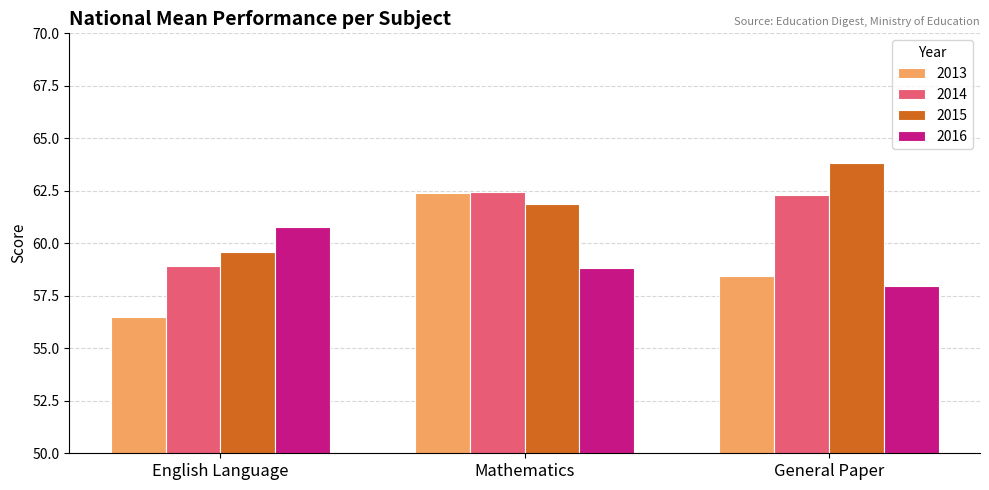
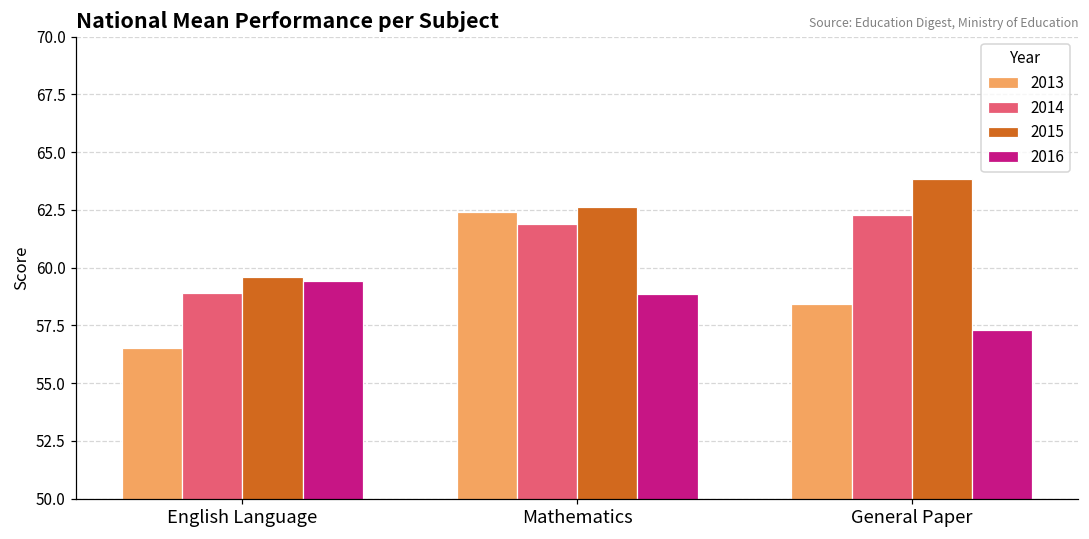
  {
    "2013": {
      "English Language": 56.5,
      "Mathematics": 62.4,
      "General Paper": 58.4
    },
    "2014": {
      "English Language": 58.9,
-     "Mathematics": 62.5,
+     "Mathematics": 61.9,
      "General Paper": 62.3
    },
    "2015": {
      "English Language": 59.6,
-     "Mathematics": 61.9,
+     "Mathematics": 62.6,
      "General Paper": 63.8
    },
    "2016": {
-     "English Language": 60.8,
+     "English Language": 59.4,
      "Mathematics": 58.8,
-     "General Paper": 58.0
+     "General Paper": 57.3
    }
  }
